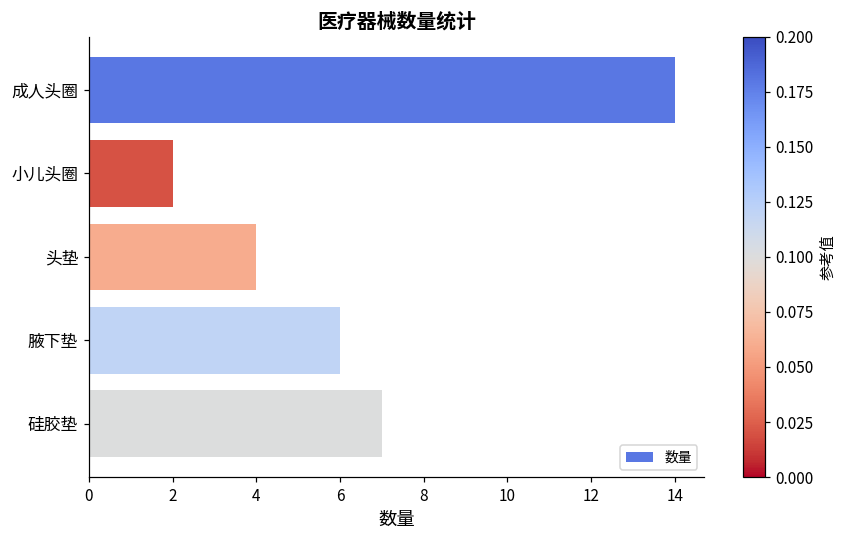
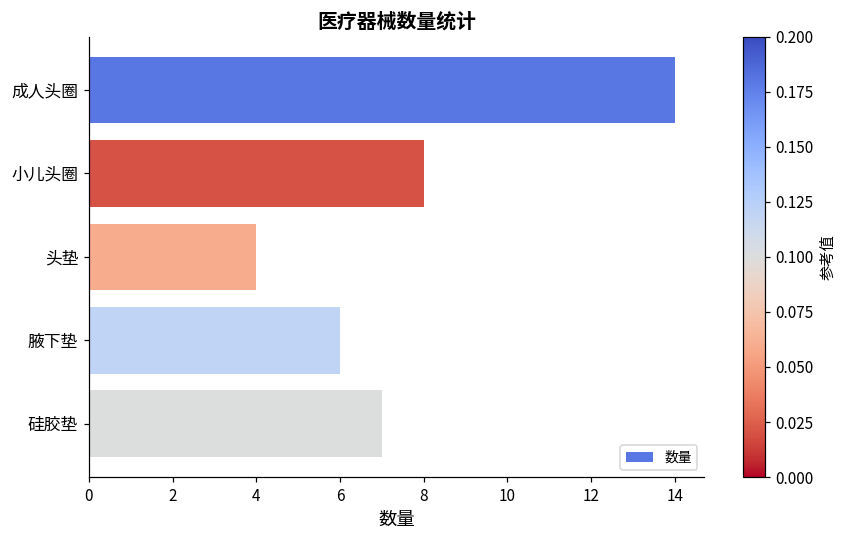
  {
    "成人头圈": 14,
-   "小儿头圈": 2,
+   "小儿头圈": 8,
    "头垫": 4,
    "腋下垫": 6,
    "硅胶垫": 7
  }
